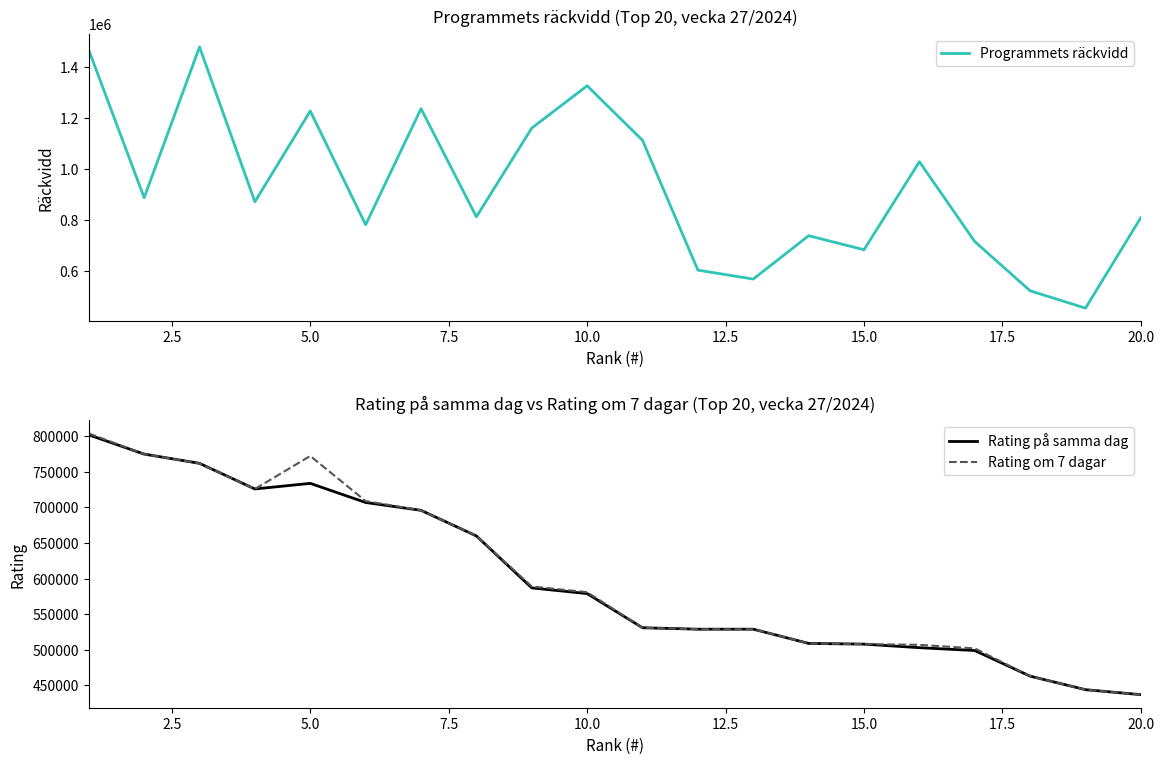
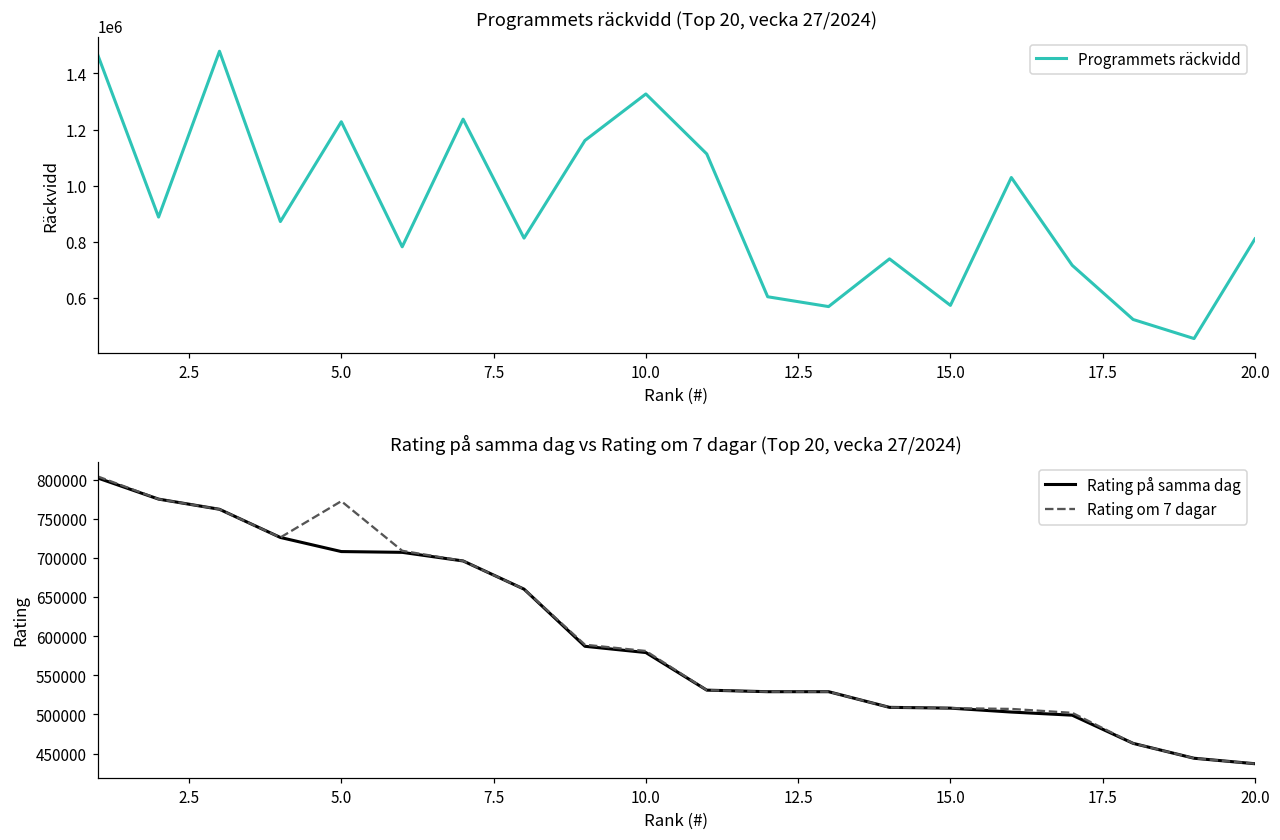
  {
    "Programmets räckvidd (Top 20, vecka 27/2024)": {
      "5.0": 1230000,
      "10.0": 1330000,
-     "15.0": 680000,
+     "15.0": 570000,
      "20.0": 810000
    },
    "Rating på samma dag vs Rating om 7 dagar (Top 20, vecka 27/2024)": {
      "Rating på samma dag": {
-       "5.0": 730000
+       "5.0": 710000
      },
      "Rating om 7 dagar": {
        "5.0": 770000
      }
    }
  }
